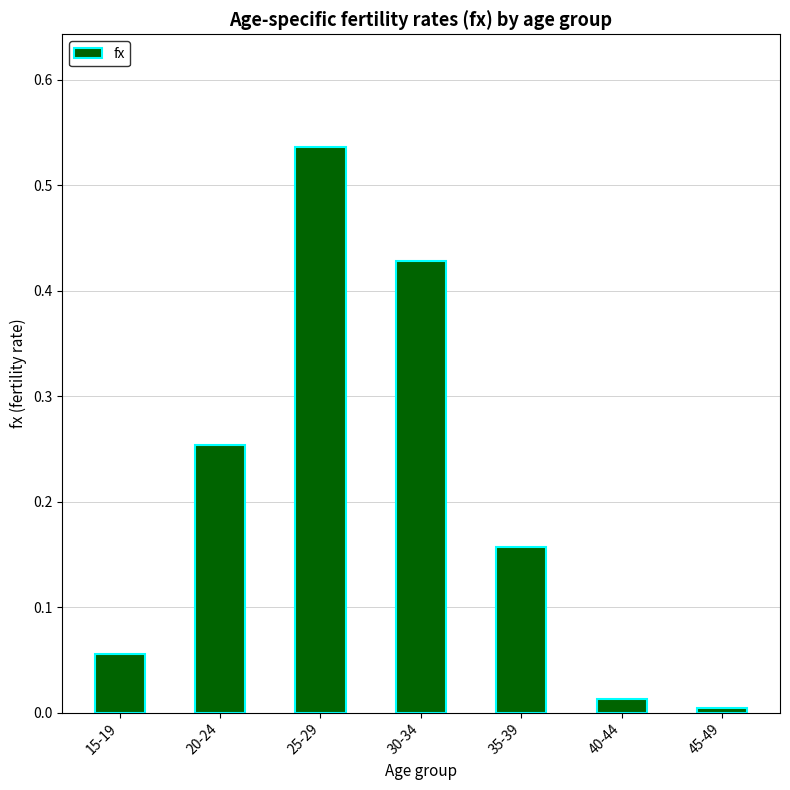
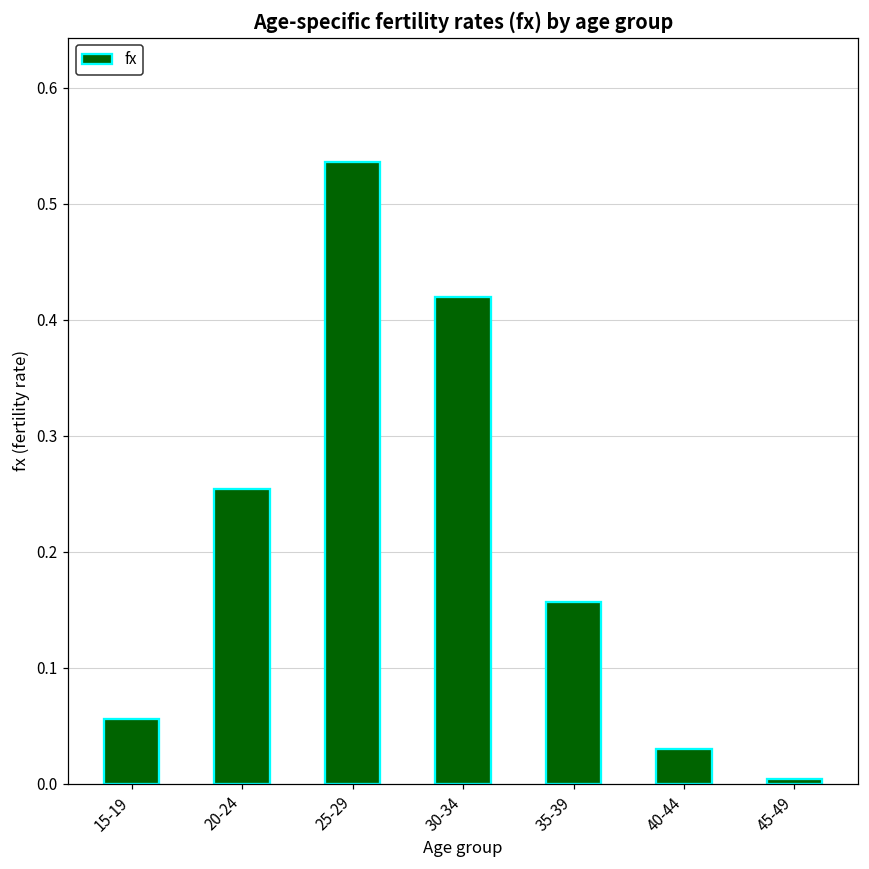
  {
    "15-19": 0.056,
    "20-24": 0.254,
    "25-29": 0.536,
-   "30-34": 0.429,
+   "30-34": 0.420,
    "35-39": 0.157,
-   "40-44": 0.013,
+   "40-44": 0.030,
    "45-49": 0.004
  }
